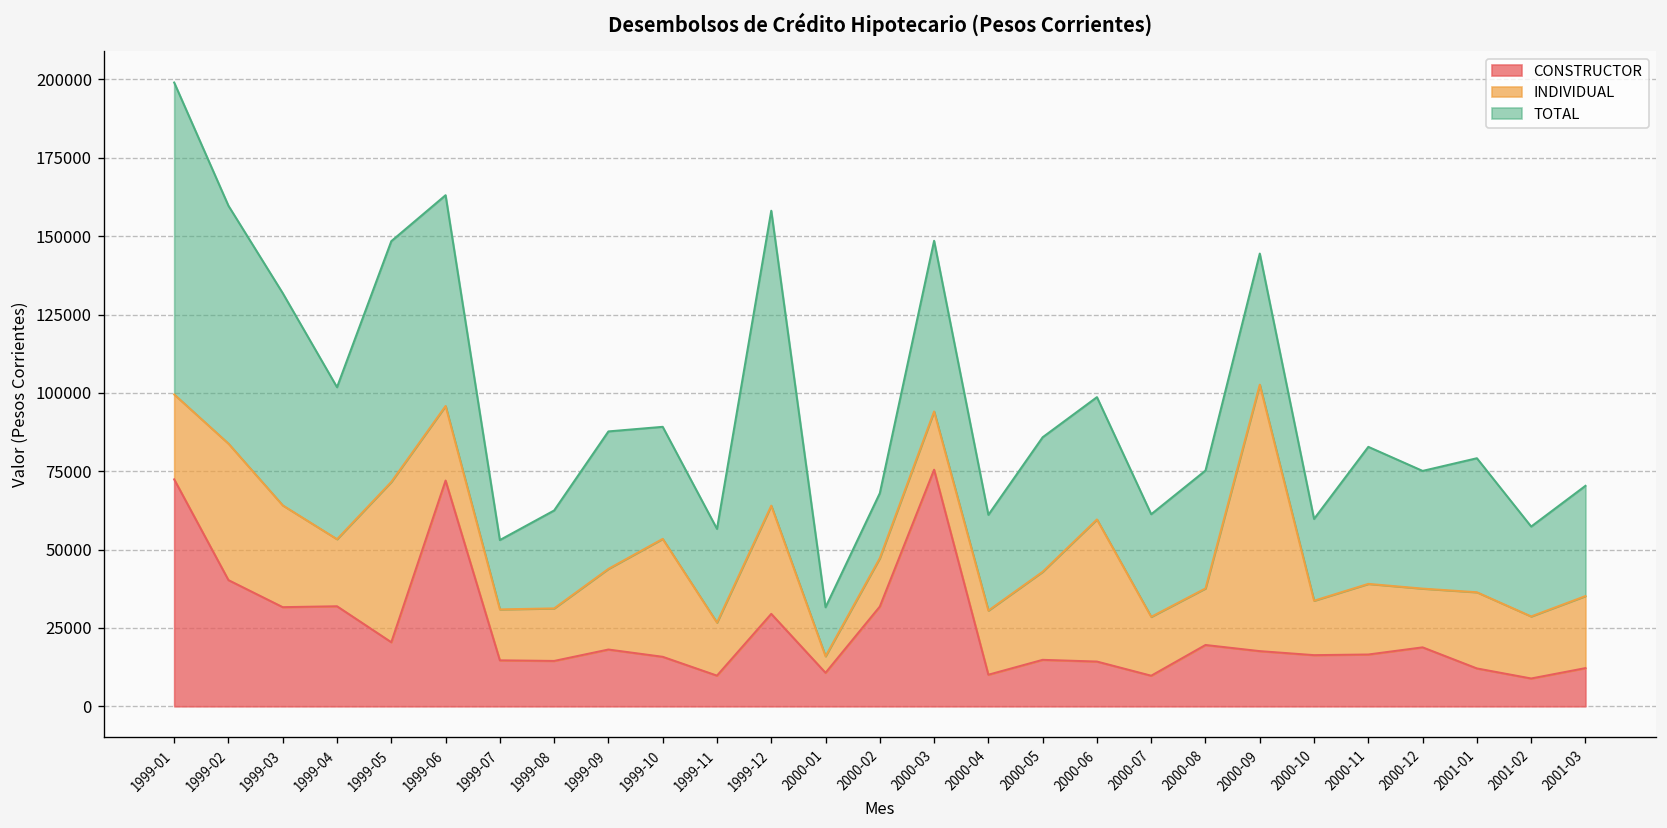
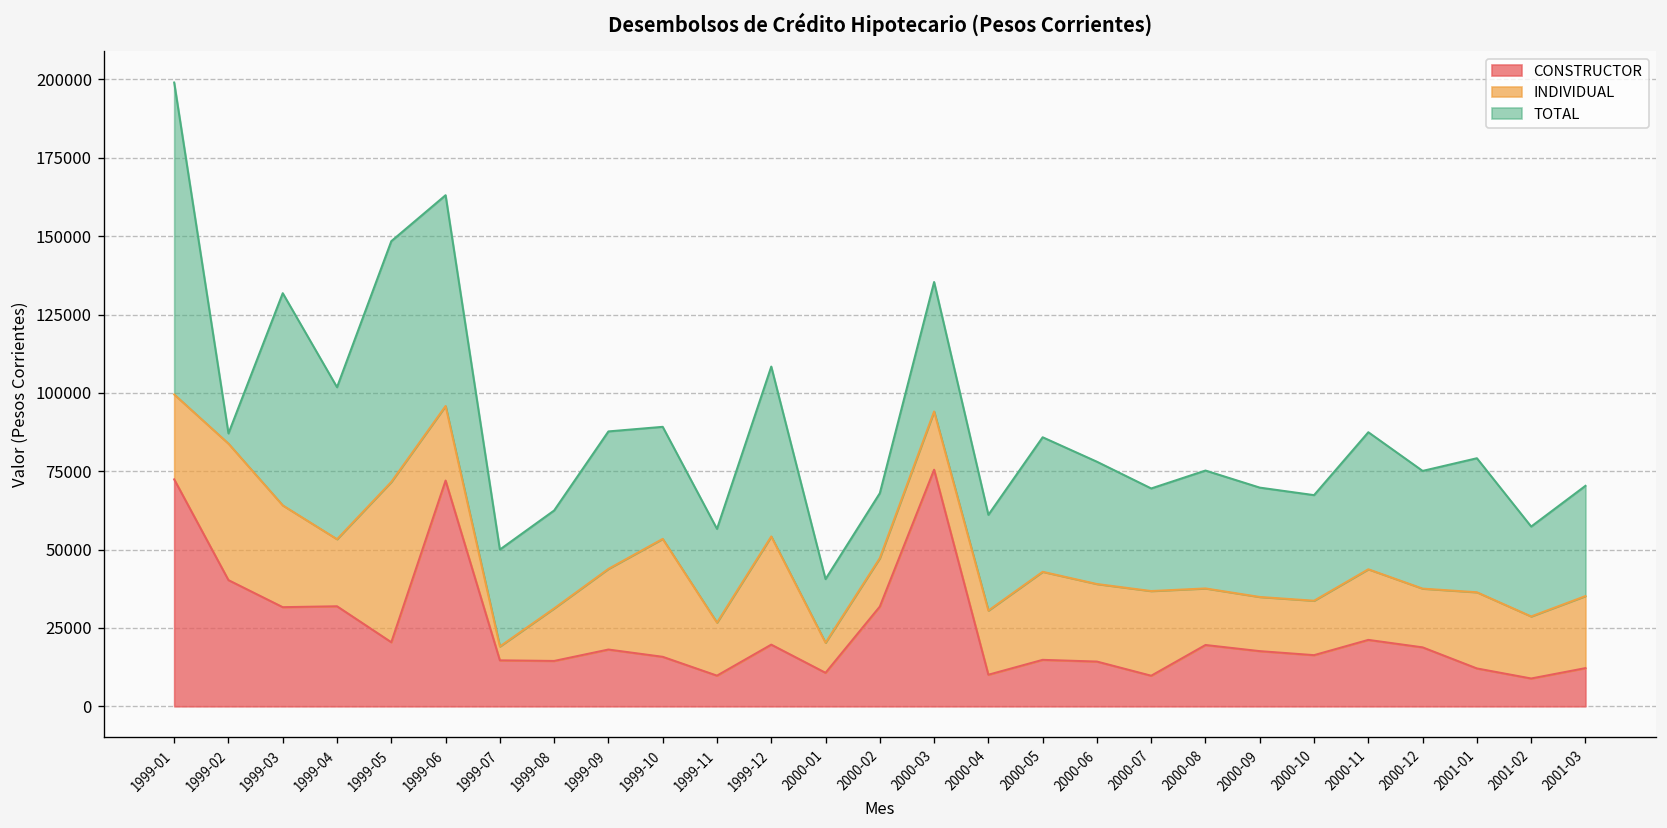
  {
    "CONSTRUCTOR": {
      "1999-01": 72000,
      "1999-02": 40000,
      "1999-03": 32000,
      "1999-04": 32000,
      "1999-05": 20000,
      "1999-06": 72000,
      "1999-07": 15000,
      "1999-08": 14000,
      "1999-09": 18000,
      "1999-10": 16000,
      "1999-11": 10000,
-     "1999-12": 29000,
+     "1999-12": 20000,
      "2000-01": 11000,
      "2000-02": 32000,
      "2000-03": 75000,
      "2000-04": 10000,
      "2000-05": 15000,
      "2000-06": 14000,
      "2000-07": 10000,
      "2000-08": 20000,
      "2000-09": 18000,
      "2000-10": 16000,
-     "2000-11": 17000,
+     "2000-11": 21000,
      "2000-12": 19000,
      "2001-01": 12000,
      "2001-02": 9000,
      "2001-03": 12000
    },
    "INDIVIDUAL": {
      "1999-01": 27000,
      "1999-02": 44000,
      "1999-03": 32000,
      "1999-04": 21000,
      "1999-05": 51000,
      "1999-06": 24000,
-     "1999-07": 16000,
+     "1999-07": 4000,
      "1999-08": 17000,
      "1999-09": 26000,
      "1999-10": 38000,
      "1999-11": 17000,
      "1999-12": 35000,
-     "2000-01": 5000,
+     "2000-01": 10000,
      "2000-02": 15000,
      "2000-03": 19000,
      "2000-04": 20000,
      "2000-05": 28000,
-     "2000-06": 45000,
-     "2000-07": 19000,
+     "2000-06": 25000,
+     "2000-07": 27000,
      "2000-08": 18000,
-     "2000-09": 85000,
+     "2000-09": 17000,
      "2000-10": 17000,
      "2000-11": 23000,
      "2000-12": 19000,
      "2001-01": 24000,
      "2001-02": 20000,
      "2001-03": 23000
    },
    "TOTAL": {
      "1999-01": 100000,
-     "1999-02": 76000,
+     "1999-02": 3000,
      "1999-03": 68000,
      "1999-04": 48000,
      "1999-05": 77000,
      "1999-06": 67000,
-     "1999-07": 22000,
+     "1999-07": 31000,
      "1999-08": 31000,
      "1999-09": 44000,
      "1999-10": 36000,
      "1999-11": 30000,
-     "1999-12": 94000,
-     "2000-01": 16000,
+     "1999-12": 54000,
+     "2000-01": 20000,
      "2000-02": 21000,
-     "2000-03": 54000,
+     "2000-03": 41000,
      "2000-04": 31000,
      "2000-05": 43000,
      "2000-06": 39000,
      "2000-07": 33000,
      "2000-08": 38000,
-     "2000-09": 42000,
-     "2000-10": 26000,
+     "2000-09": 35000,
+     "2000-10": 34000,
      "2000-11": 44000,
      "2000-12": 38000,
      "2001-01": 43000,
      "2001-02": 29000,
      "2001-03": 35000
    }
  }
